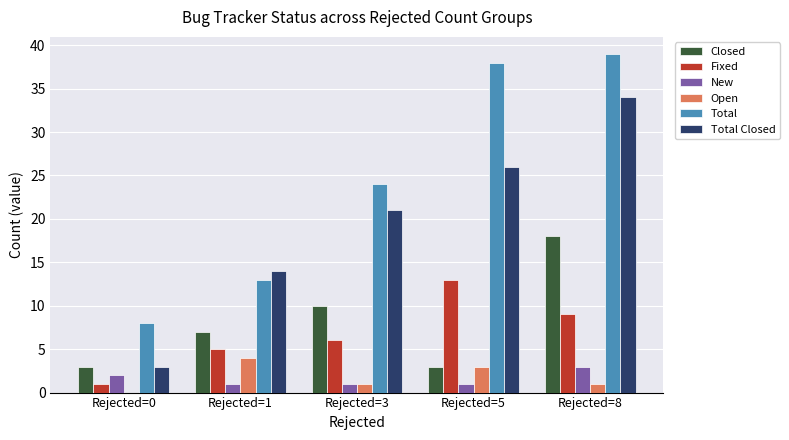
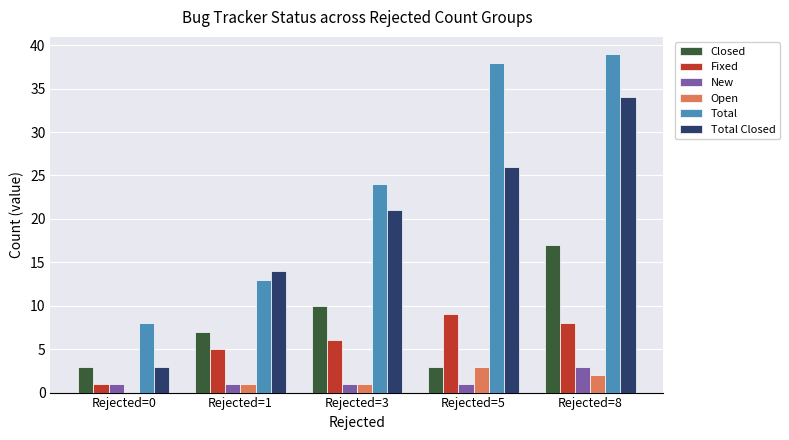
  {
    "Closed": {
      "Rejected=0": 3,
      "Rejected=1": 7,
      "Rejected=3": 10,
      "Rejected=5": 3,
-     "Rejected=8": 18
+     "Rejected=8": 17
    },
    "Fixed": {
      "Rejected=0": 1,
      "Rejected=1": 5,
      "Rejected=3": 6,
-     "Rejected=5": 13,
-     "Rejected=8": 9
+     "Rejected=5": 9,
+     "Rejected=8": 8
    },
    "New": {
-     "Rejected=0": 2,
+     "Rejected=0": 1,
      "Rejected=1": 1,
      "Rejected=3": 1,
      "Rejected=5": 1,
      "Rejected=8": 3
    },
    "Open": {
      "Rejected=0": 0,
-     "Rejected=1": 4,
+     "Rejected=1": 1,
      "Rejected=3": 1,
      "Rejected=5": 3,
-     "Rejected=8": 1
+     "Rejected=8": 2
    },
    "Total": {
      "Rejected=0": 8,
      "Rejected=1": 13,
      "Rejected=3": 24,
      "Rejected=5": 38,
      "Rejected=8": 39
    },
    "Total Closed": {
      "Rejected=0": 3,
      "Rejected=1": 14,
      "Rejected=3": 21,
      "Rejected=5": 26,
      "Rejected=8": 34
    }
  }
